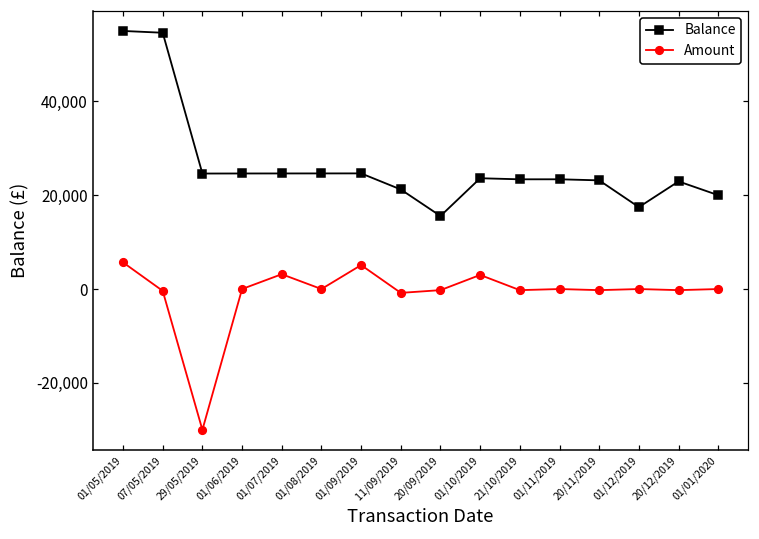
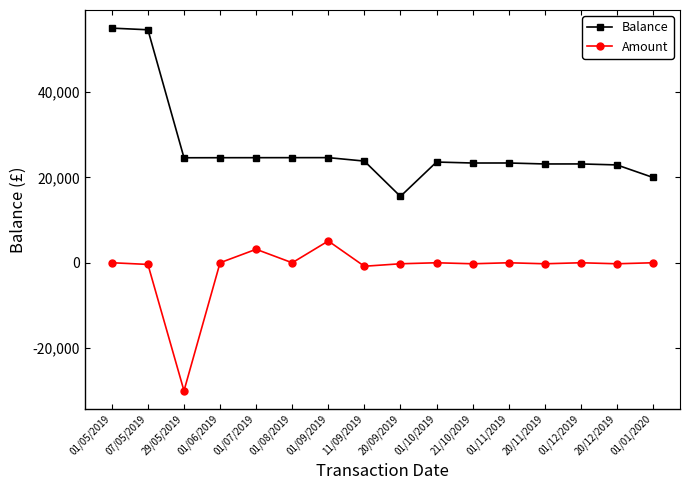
  {
    "Balance": {
      "01/05/2019": "55,000",
      "07/05/2019": "55,000",
      "29/05/2019": "25,000",
      "01/06/2019": "25,000",
      "01/07/2019": "25,000",
      "01/08/2019": "25,000",
      "01/09/2019": "25,000",
-     "11/09/2019": "21,000",
+     "11/09/2019": "24,000",
      "20/09/2019": "16,000",
      "01/10/2019": "24,000",
      "21/10/2019": "23,000",
      "01/11/2019": "23,000",
      "20/11/2019": "23,000",
-     "01/12/2019": "17,000",
+     "01/12/2019": "23,000",
      "20/12/2019": "23,000",
      "01/01/2020": "20,000"
    },
    "Amount": {
-     "01/05/2019": "6,000",
+     "01/05/2019": "0",
      "07/05/2019": "0",
      "29/05/2019": "-30,000",
      "01/06/2019": "0",
      "01/07/2019": "3,000",
      "01/08/2019": "0",
      "01/09/2019": "5,000",
      "11/09/2019": "-1,000",
      "20/09/2019": "0",
-     "01/10/2019": "3,000",
+     "01/10/2019": "0",
      "21/10/2019": "0",
      "01/11/2019": "0",
      "20/11/2019": "0",
      "01/12/2019": "0",
      "20/12/2019": "0",
      "01/01/2020": "0"
    }
  }
